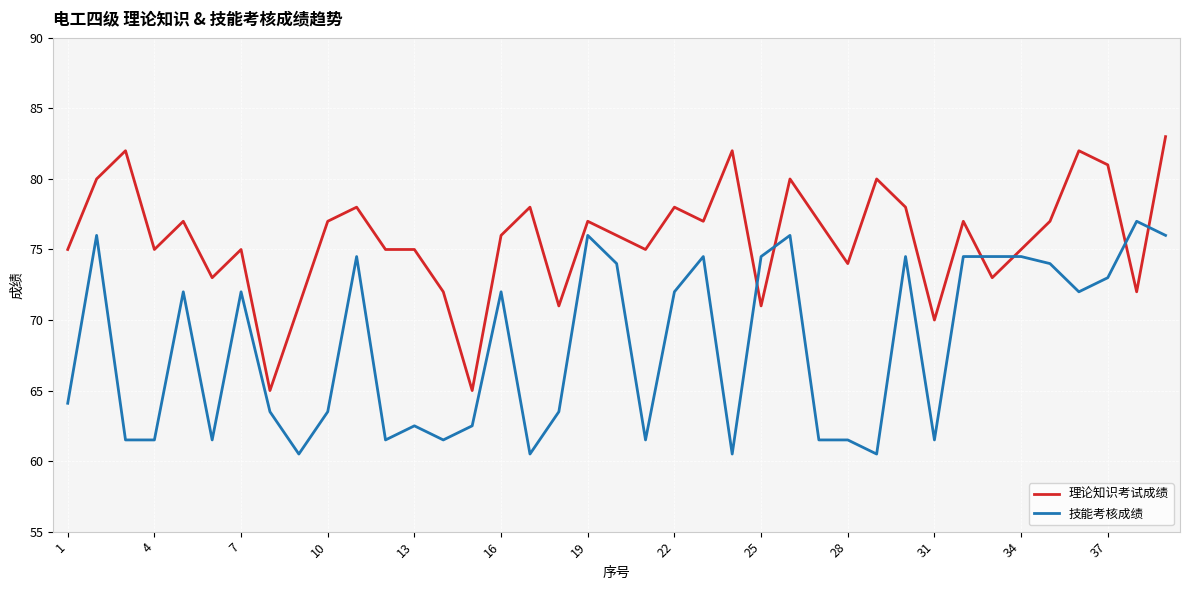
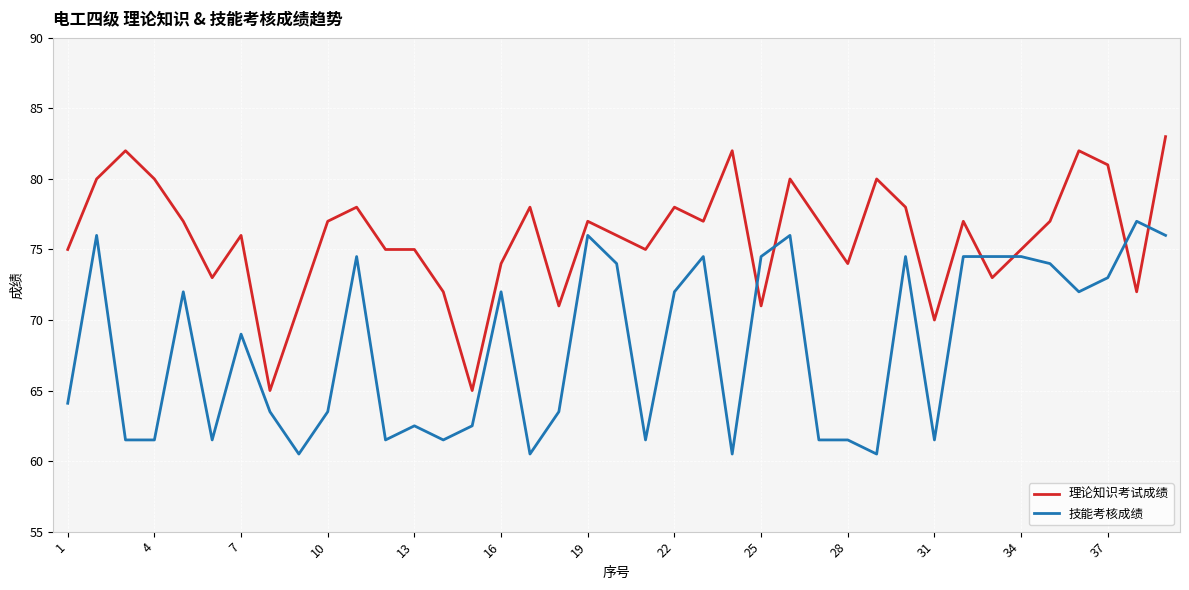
  {
    "理论知识考试成绩": {
      "1": 75,
-     "4": 75,
-     "7": 75,
+     "4": 80,
+     "7": 76,
      "10": 77,
      "13": 75,
-     "16": 76,
+     "16": 74,
      "19": 77,
      "22": 78,
      "25": 71,
      "28": 74,
      "31": 70,
      "34": 75,
      "37": 81
    },
    "技能考核成绩": {
      "1": 64,
      "4": 61.5,
-     "7": 72,
+     "7": 69,
      "10": 63.5,
      "13": 62.5,
      "16": 72,
      "19": 76,
      "22": 72,
      "25": 74.5,
      "28": 61.5,
      "31": 61.5,
      "34": 74.5,
      "37": 73
    }
  }
